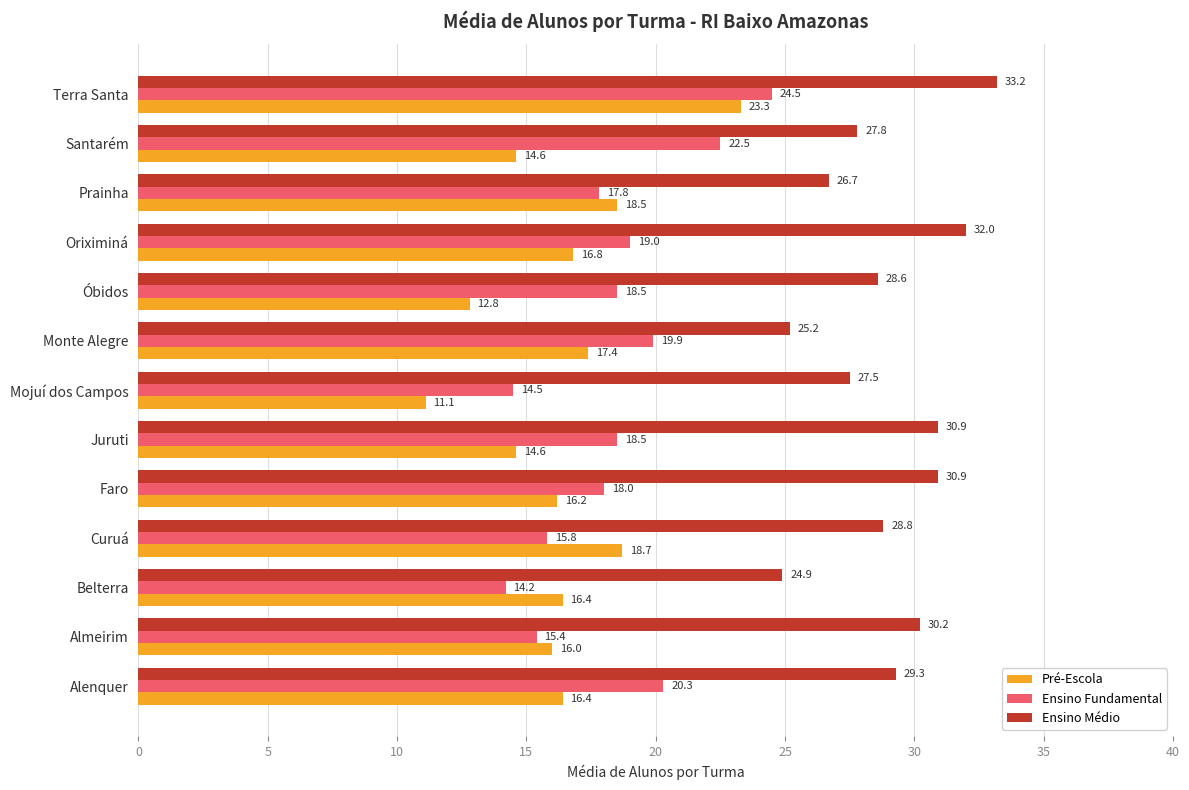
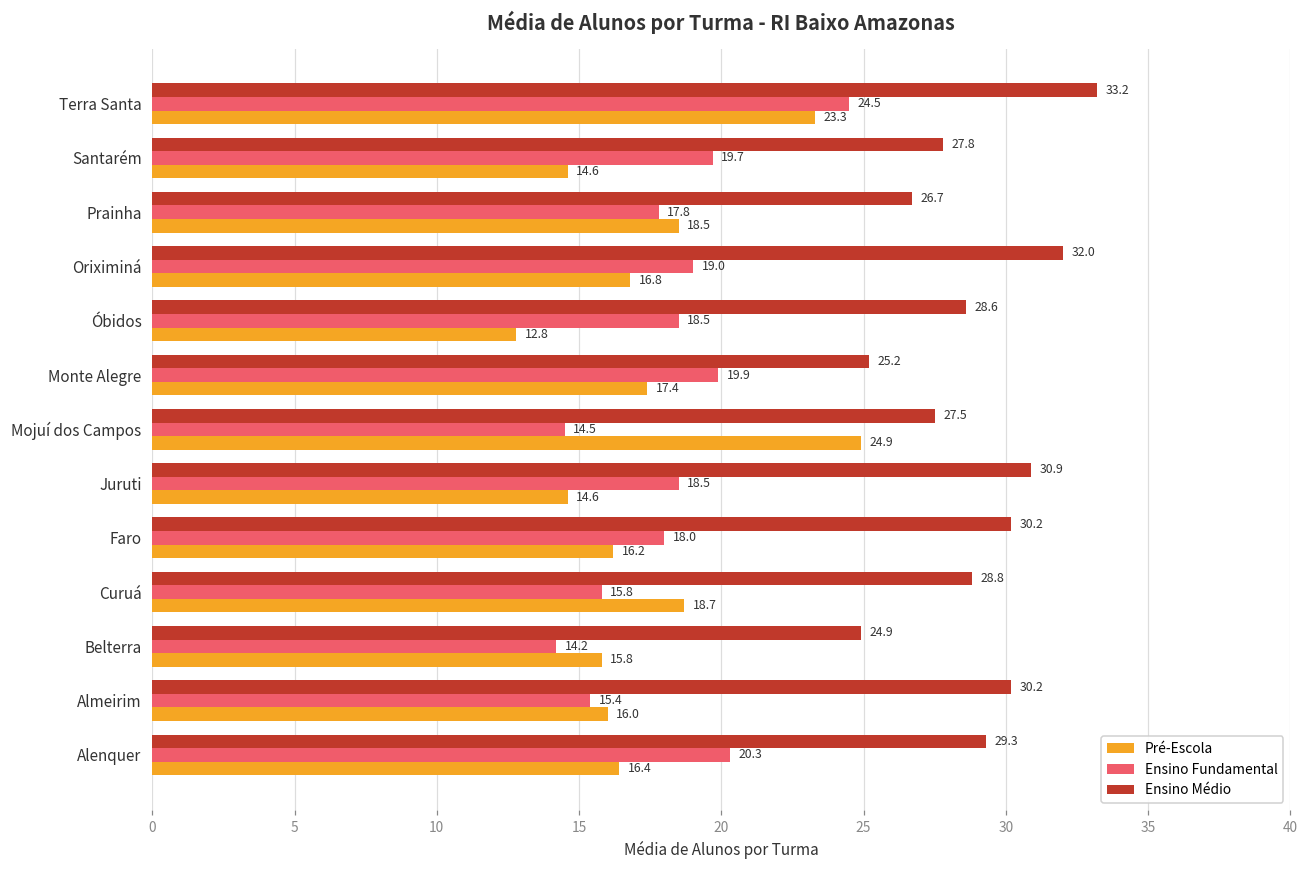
  {
    "Pré-Escola": {
      "Terra Santa": 23.3,
      "Santarém": 14.6,
      "Prainha": 18.5,
      "Oriximiná": 16.8,
      "Óbidos": 12.8,
      "Monte Alegre": 17.4,
-     "Mojuí dos Campos": 11.1,
+     "Mojuí dos Campos": 24.9,
      "Juruti": 14.6,
      "Faro": 16.2,
      "Curuá": 18.7,
-     "Belterra": 16.4,
+     "Belterra": 15.8,
      "Almeirim": 16.0,
      "Alenquer": 16.4
    },
    "Ensino Fundamental": {
      "Terra Santa": 24.5,
-     "Santarém": 22.5,
+     "Santarém": 19.7,
      "Prainha": 17.8,
      "Oriximiná": 19.0,
      "Óbidos": 18.5,
      "Monte Alegre": 19.9,
      "Mojuí dos Campos": 14.5,
      "Juruti": 18.5,
      "Faro": 18.0,
      "Curuá": 15.8,
      "Belterra": 14.2,
      "Almeirim": 15.4,
      "Alenquer": 20.3
    },
    "Ensino Médio": {
      "Terra Santa": 33.2,
      "Santarém": 27.8,
      "Prainha": 26.7,
      "Oriximiná": 32.0,
      "Óbidos": 28.6,
      "Monte Alegre": 25.2,
      "Mojuí dos Campos": 27.5,
      "Juruti": 30.9,
-     "Faro": 30.9,
+     "Faro": 30.2,
      "Curuá": 28.8,
      "Belterra": 24.9,
      "Almeirim": 30.2,
      "Alenquer": 29.3
    }
  }
